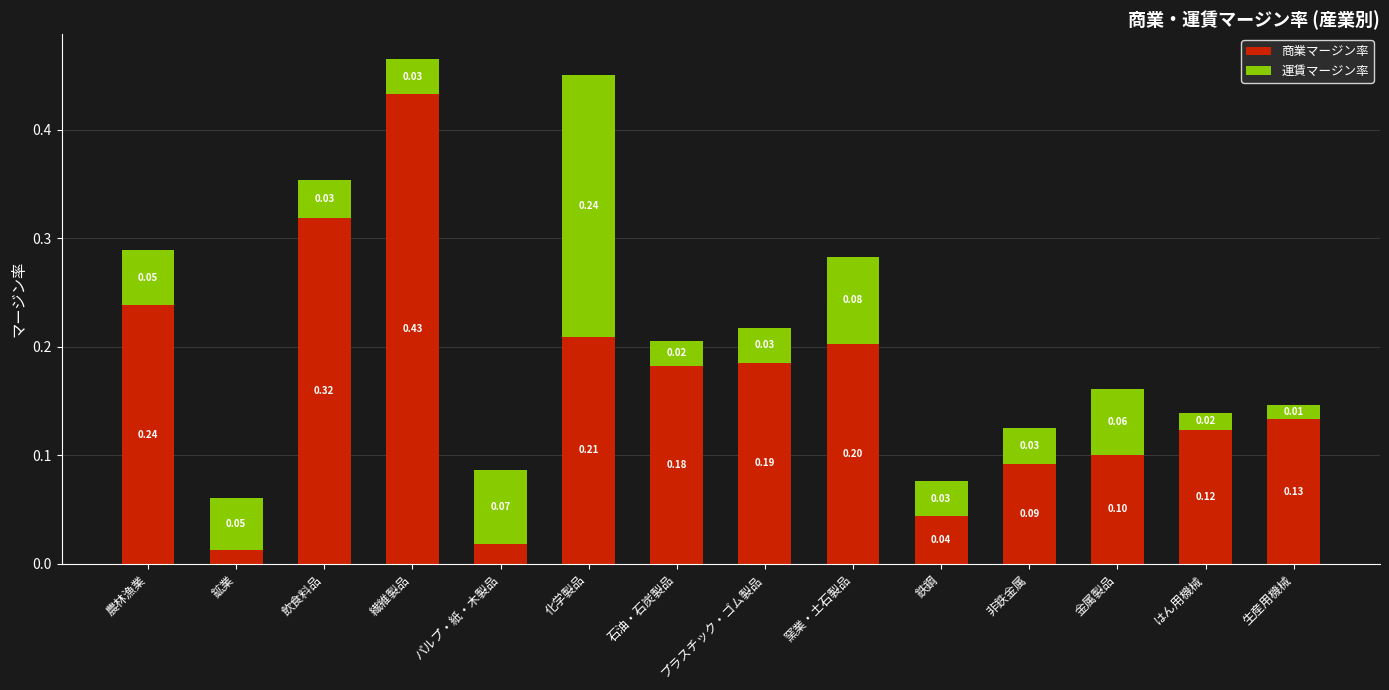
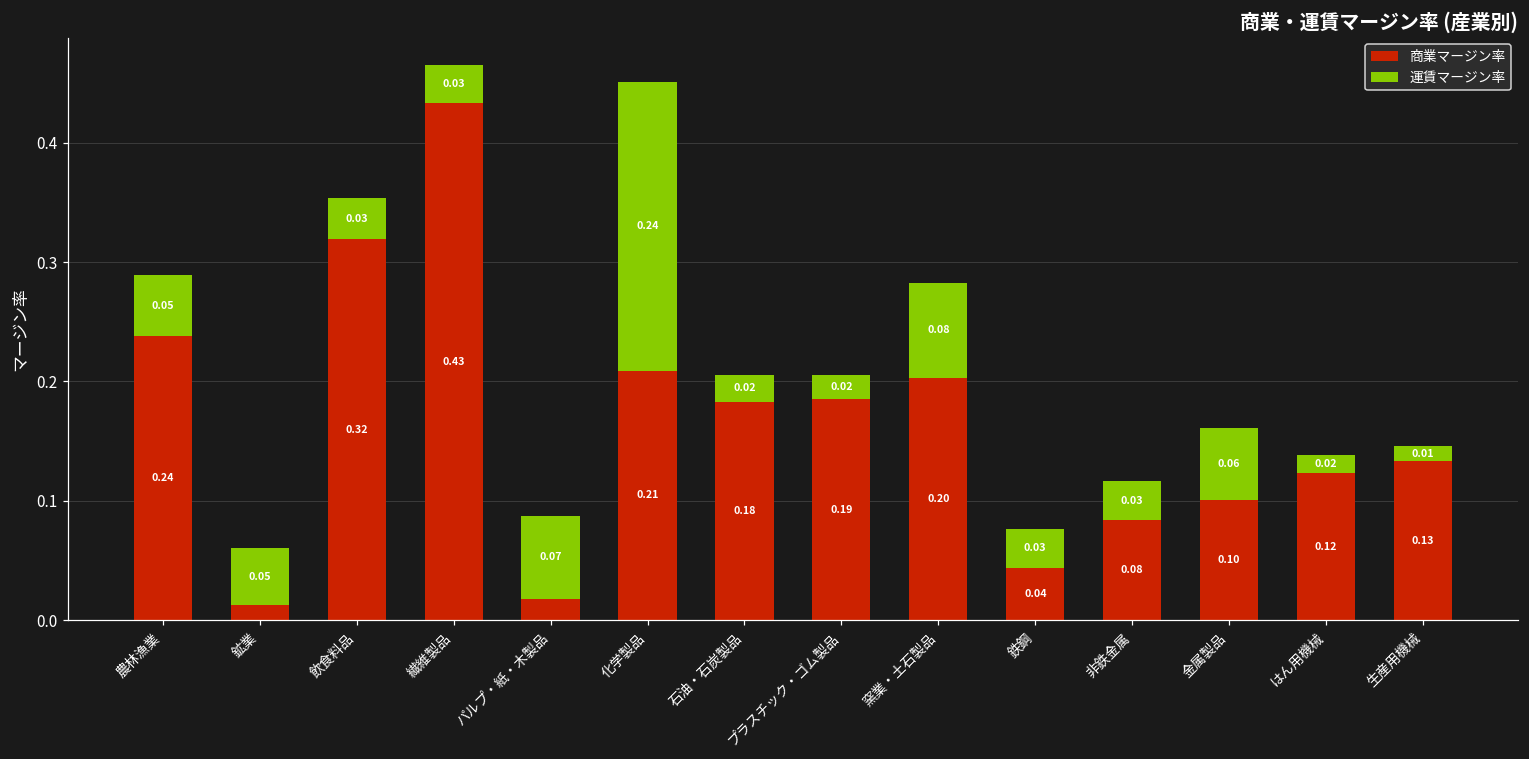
  {
    "商業マージン率": {
      "農林漁業": 0.24,
      "飲食料品": 0.32,
      "繊維製品": 0.43,
      "化学製品": 0.21,
      "石油・石炭製品": 0.18,
      "プラスチック・ゴム製品": 0.19,
      "窯業・土石製品": 0.20,
      "鉄鋼": 0.04,
-     "非鉄金属": 0.09,
+     "非鉄金属": 0.08,
      "金属製品": 0.10,
      "はん用機械": 0.12,
      "生産用機械": 0.13
    },
    "運賃マージン率": {
      "農林漁業": 0.05,
      "鉱業": 0.05,
      "飲食料品": 0.03,
      "繊維製品": 0.03,
      "パルプ・紙・木製品": 0.07,
      "化学製品": 0.24,
      "石油・石炭製品": 0.02,
-     "プラスチック・ゴム製品": 0.03,
+     "プラスチック・ゴム製品": 0.02,
      "窯業・土石製品": 0.08,
      "鉄鋼": 0.03,
      "非鉄金属": 0.03,
      "金属製品": 0.06,
      "はん用機械": 0.02,
      "生産用機械": 0.01
    }
  }
